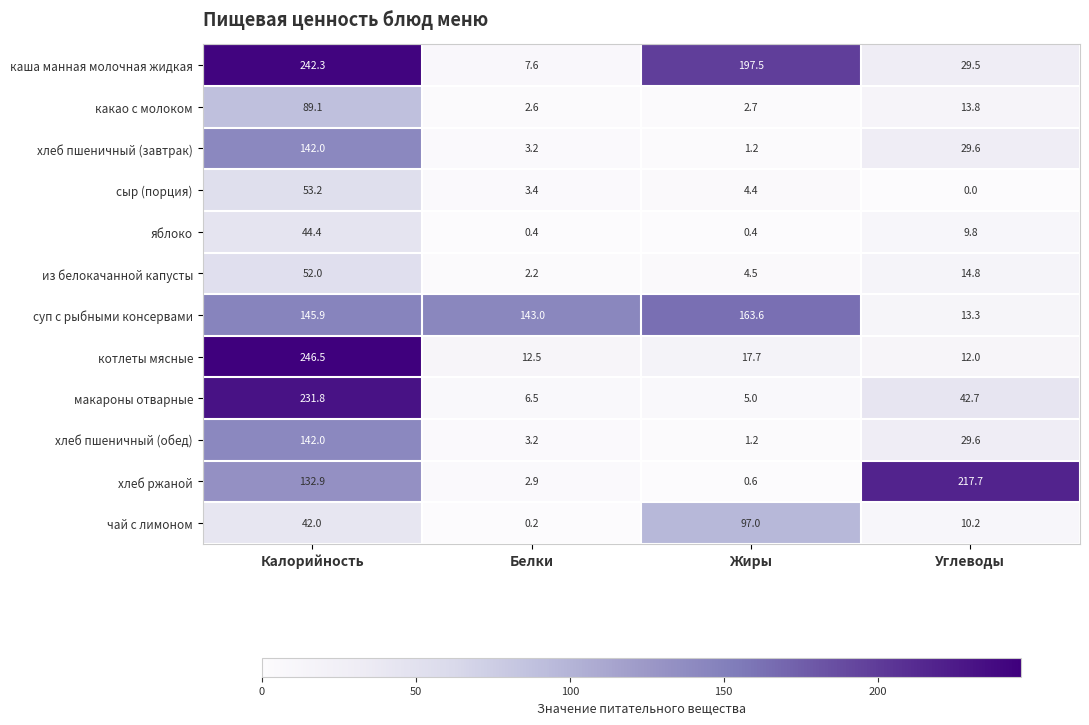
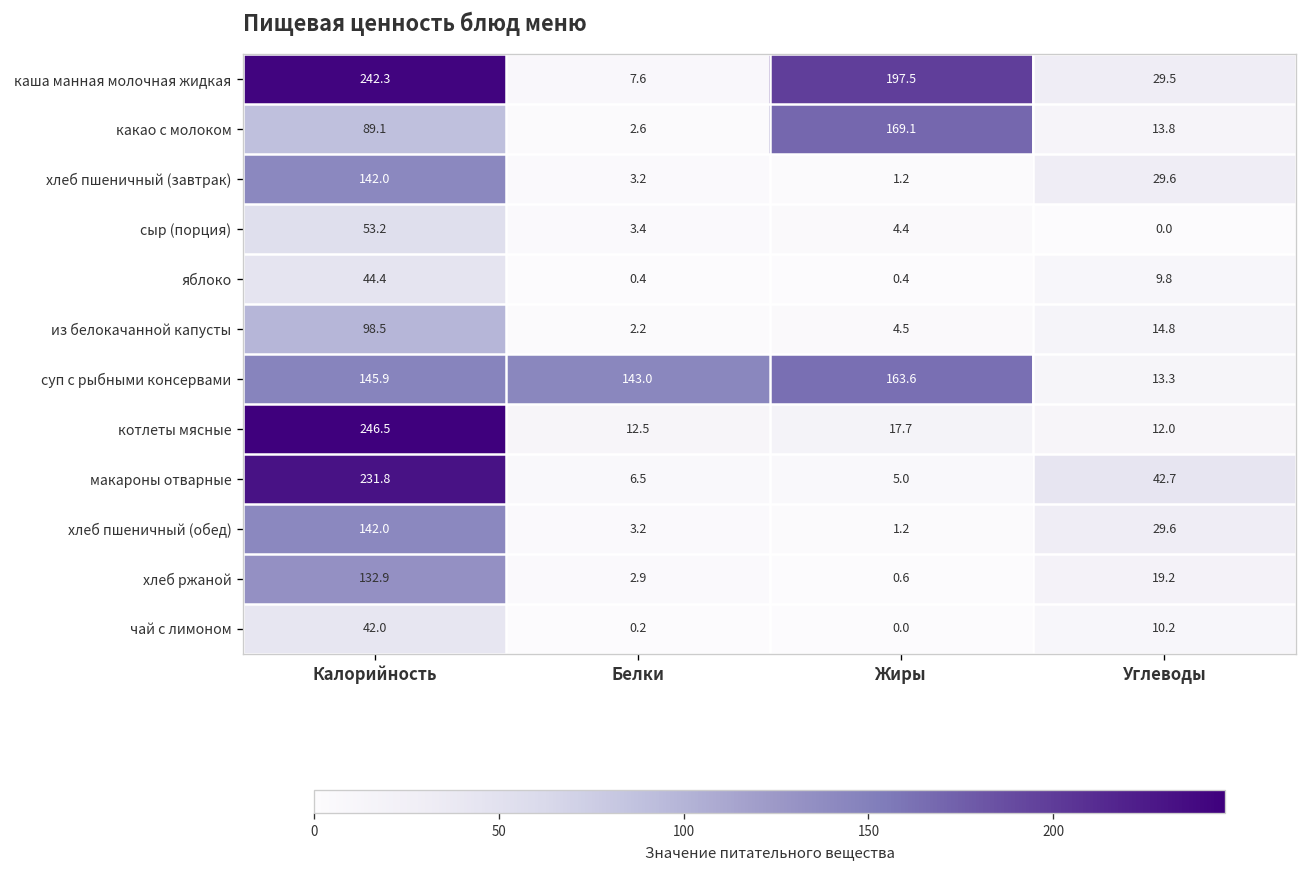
  {
    "каша манная молочная жидкая": {
      "Калорийность": 242.3,
      "Белки": 7.6,
      "Жиры": 197.5,
      "Углеводы": 29.5
    },
    "какао с молоком": {
      "Калорийность": 89.1,
      "Белки": 2.6,
-     "Жиры": 2.7,
+     "Жиры": 169.1,
      "Углеводы": 13.8
    },
    "хлеб пшеничный (завтрак)": {
      "Калорийность": 142.0,
      "Белки": 3.2,
      "Жиры": 1.2,
      "Углеводы": 29.6
    },
    "сыр (порция)": {
      "Калорийность": 53.2,
      "Белки": 3.4,
      "Жиры": 4.4,
      "Углеводы": 0.0
    },
    "яблоко": {
      "Калорийность": 44.4,
      "Белки": 0.4,
      "Жиры": 0.4,
      "Углеводы": 9.8
    },
    "из белокачанной капусты": {
-     "Калорийность": 52.0,
+     "Калорийность": 98.5,
      "Белки": 2.2,
      "Жиры": 4.5,
      "Углеводы": 14.8
    },
    "суп с рыбными консервами": {
      "Калорийность": 145.9,
      "Белки": 143.0,
      "Жиры": 163.6,
      "Углеводы": 13.3
    },
    "котлеты мясные": {
      "Калорийность": 246.5,
      "Белки": 12.5,
      "Жиры": 17.7,
      "Углеводы": 12.0
    },
    "макароны отварные": {
      "Калорийность": 231.8,
      "Белки": 6.5,
      "Жиры": 5.0,
      "Углеводы": 42.7
    },
    "хлеб пшеничный (обед)": {
      "Калорийность": 142.0,
      "Белки": 3.2,
      "Жиры": 1.2,
      "Углеводы": 29.6
    },
    "хлеб ржаной": {
      "Калорийность": 132.9,
      "Белки": 2.9,
      "Жиры": 0.6,
-     "Углеводы": 217.7
+     "Углеводы": 19.2
    },
    "чай с лимоном": {
      "Калорийность": 42.0,
      "Белки": 0.2,
-     "Жиры": 97.0,
+     "Жиры": 0.0,
      "Углеводы": 10.2
    }
  }
